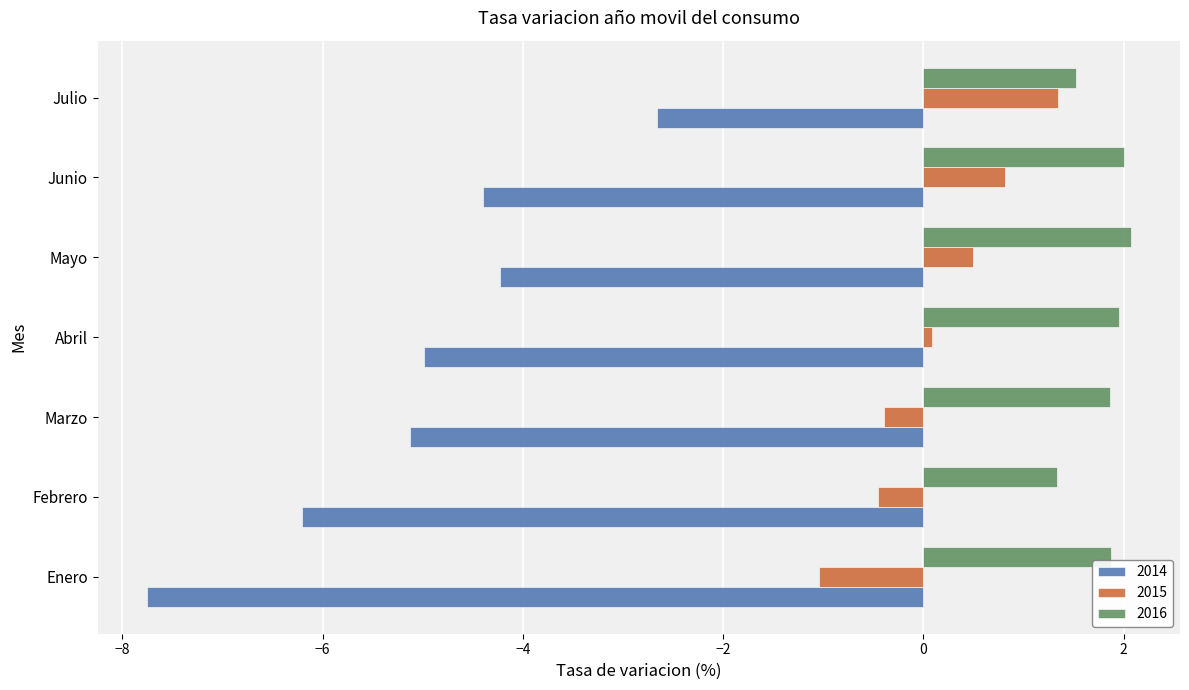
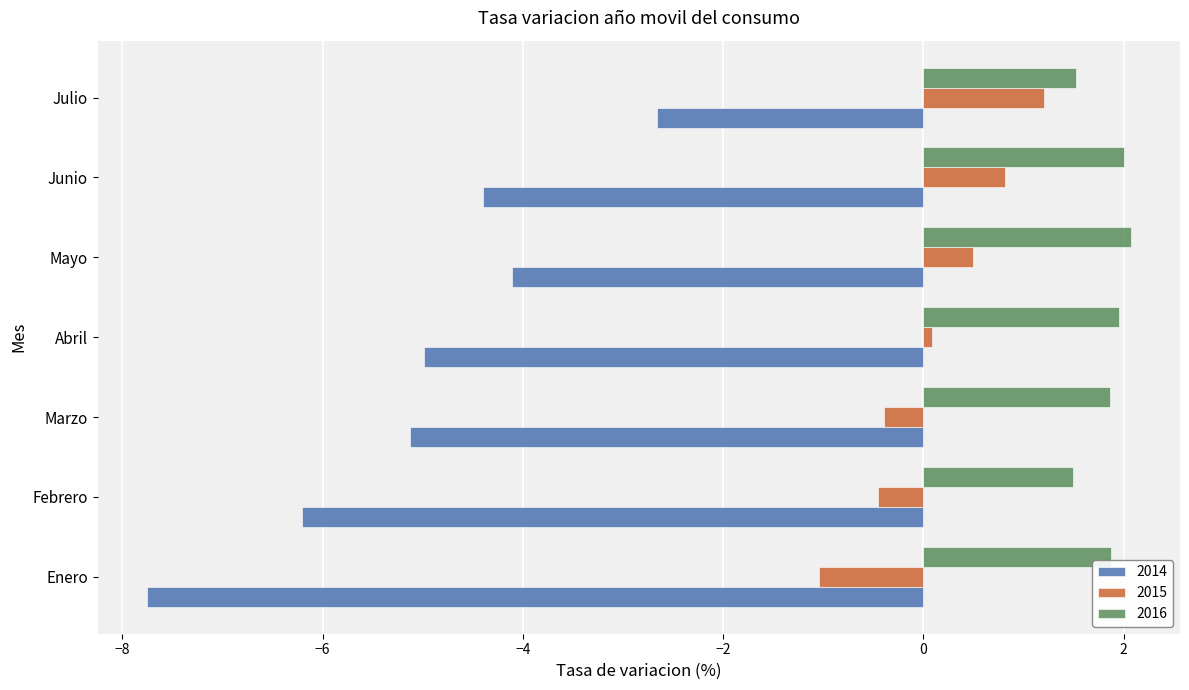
  {
    "2014": {
      "Julio": -2.66,
      "Junio": -4.40,
-     "Mayo": -4.23,
+     "Mayo": -4.11,
      "Abril": -4.99,
      "Marzo": -5.13,
      "Febrero": -6.21,
      "Enero": -7.75
    },
    "2015": {
-     "Julio": 1.34,
+     "Julio": 1.21,
      "Junio": 0.81,
      "Mayo": 0.50,
      "Abril": 0.08,
      "Marzo": -0.40,
      "Febrero": -0.46,
      "Enero": -1.05
    },
    "2016": {
      "Julio": 1.53,
      "Junio": 2.00,
      "Mayo": 2.07,
      "Abril": 1.95,
      "Marzo": 1.86,
-     "Febrero": 1.33,
+     "Febrero": 1.49,
      "Enero": 1.87
    }
  }
